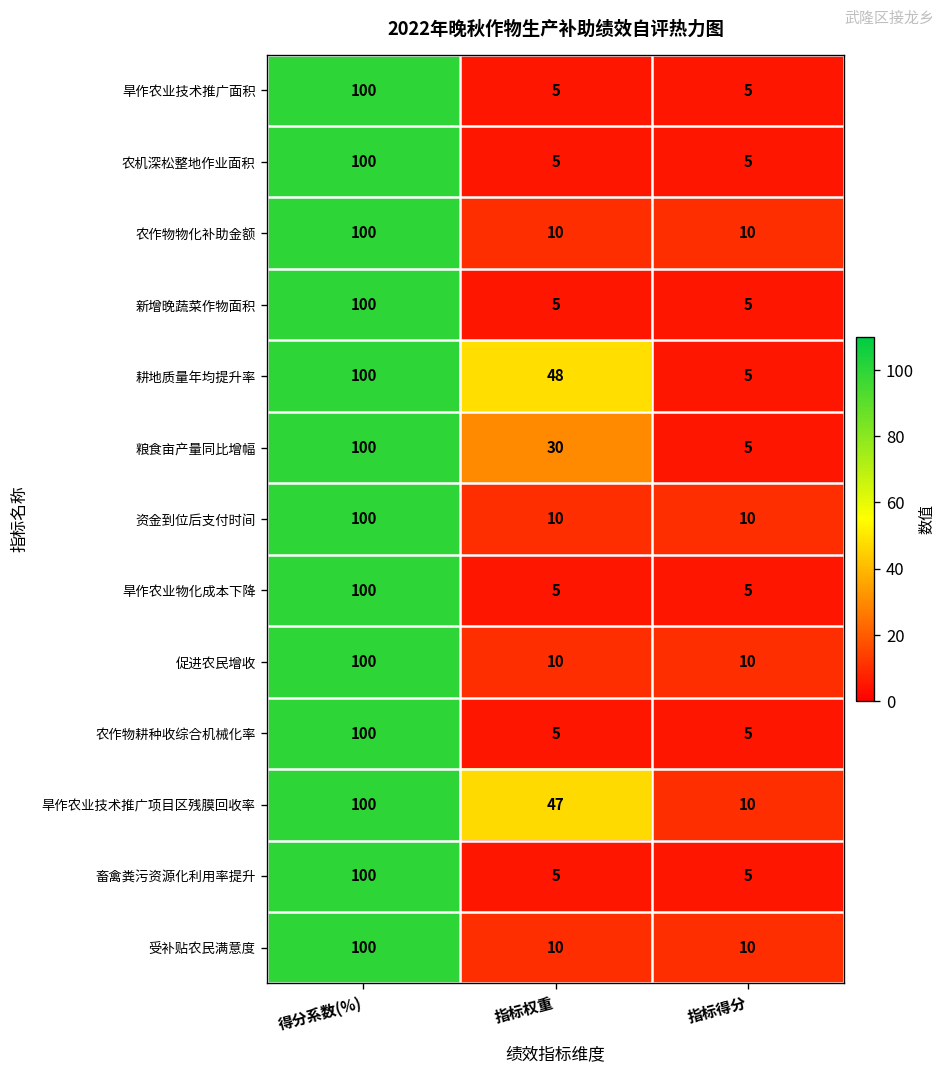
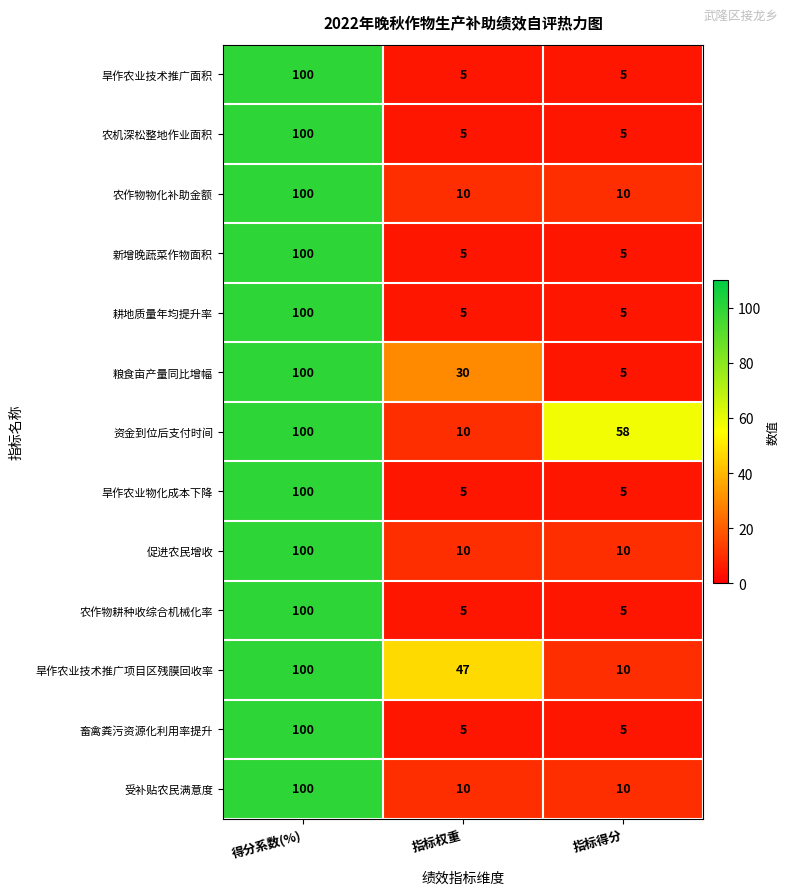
  {
    "旱作农业技术推广面积": {
      "得分系数(%)": 100,
      "指标权重": 5,
      "指标得分": 5
    },
    "农机深松整地作业面积": {
      "得分系数(%)": 100,
      "指标权重": 5,
      "指标得分": 5
    },
    "农作物物化补助金额": {
      "得分系数(%)": 100,
      "指标权重": 10,
      "指标得分": 10
    },
    "新增晚蔬菜作物面积": {
      "得分系数(%)": 100,
      "指标权重": 5,
      "指标得分": 5
    },
    "耕地质量年均提升率": {
      "得分系数(%)": 100,
-     "指标权重": 48,
+     "指标权重": 5,
      "指标得分": 5
    },
    "粮食亩产量同比增幅": {
      "得分系数(%)": 100,
      "指标权重": 30,
      "指标得分": 5
    },
    "资金到位后支付时间": {
      "得分系数(%)": 100,
      "指标权重": 10,
-     "指标得分": 10
+     "指标得分": 58
    },
    "旱作农业物化成本下降": {
      "得分系数(%)": 100,
      "指标权重": 5,
      "指标得分": 5
    },
    "促进农民增收": {
      "得分系数(%)": 100,
      "指标权重": 10,
      "指标得分": 10
    },
    "农作物耕种收综合机械化率": {
      "得分系数(%)": 100,
      "指标权重": 5,
      "指标得分": 5
    },
    "旱作农业技术推广项目区残膜回收率": {
      "得分系数(%)": 100,
      "指标权重": 47,
      "指标得分": 10
    },
    "畜禽粪污资源化利用率提升": {
      "得分系数(%)": 100,
      "指标权重": 5,
      "指标得分": 5
    },
    "受补贴农民满意度": {
      "得分系数(%)": 100,
      "指标权重": 10,
      "指标得分": 10
    }
  }
